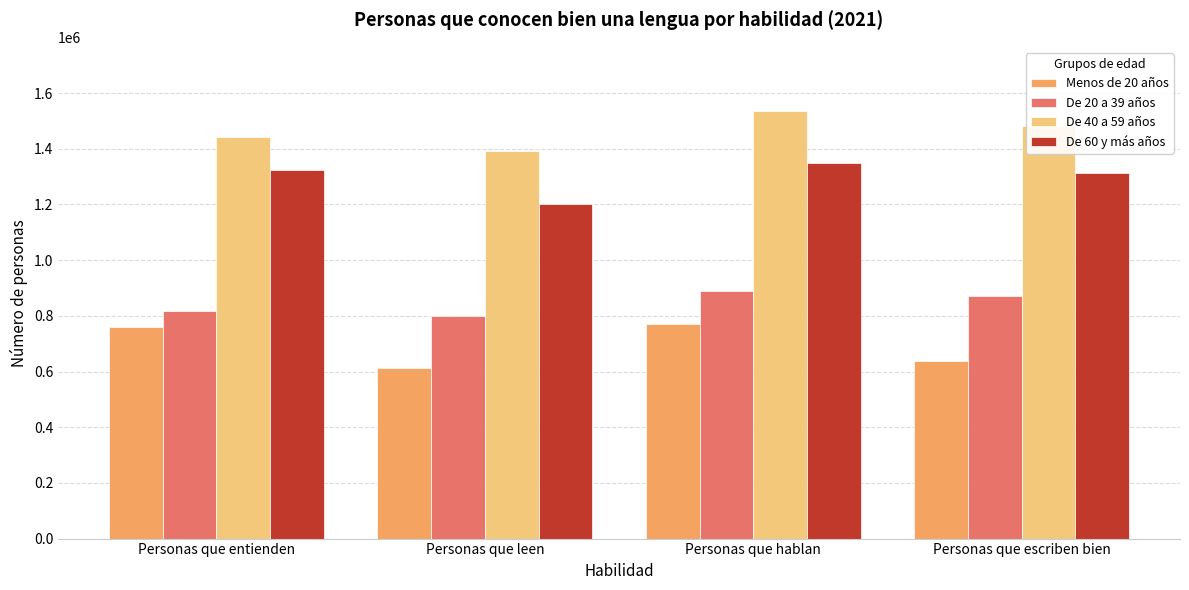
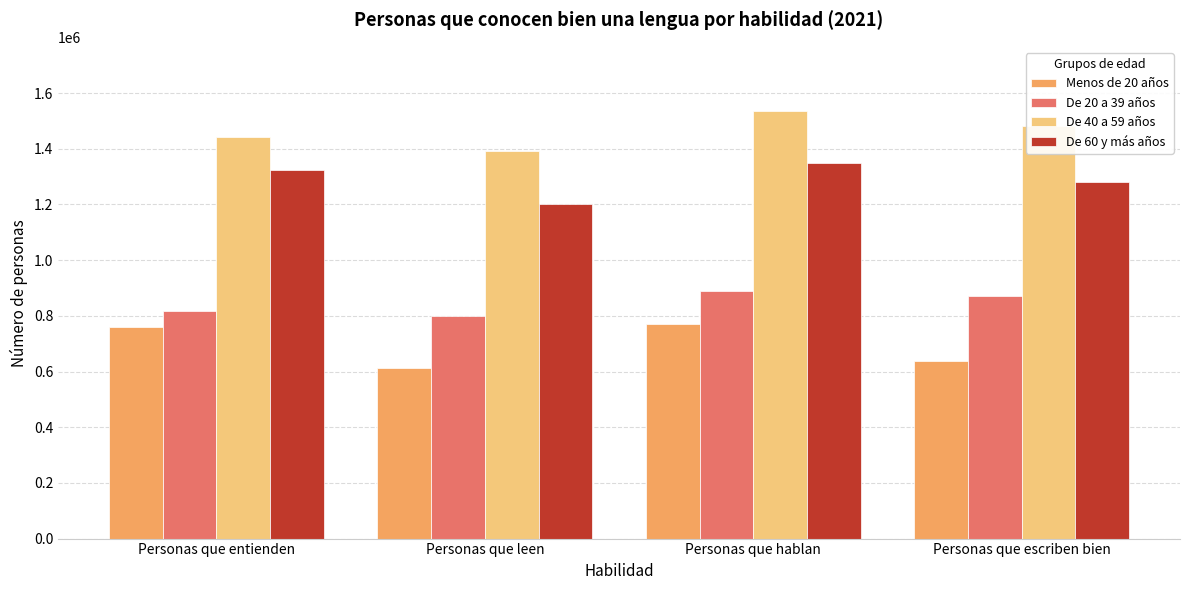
  {
    "De 60 y más años": {
      "Personas que entienden": 1320000,
      "Personas que leen": 1200000,
      "Personas que hablan": 1350000,
-     "Personas que escriben bien": 1310000
+     "Personas que escriben bien": 1280000
    }
  }
